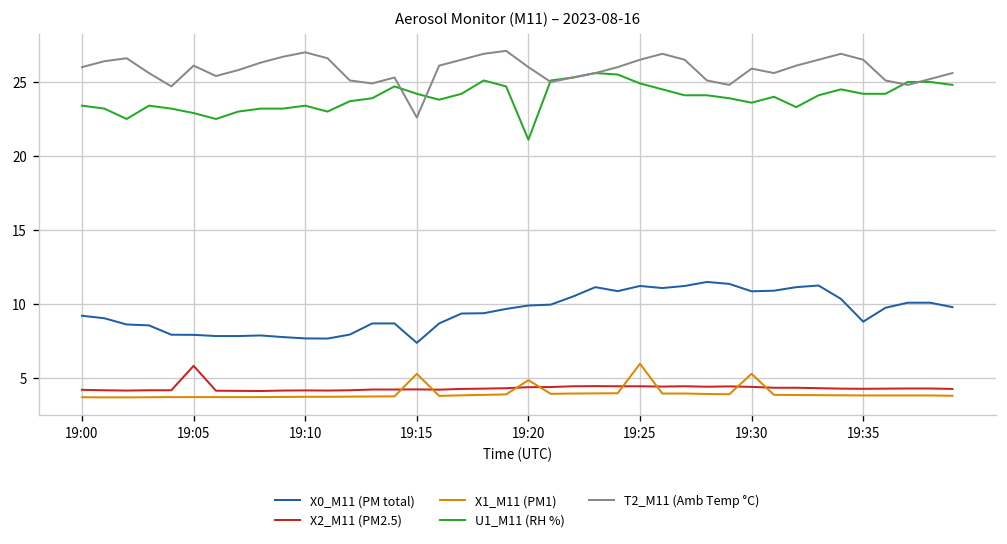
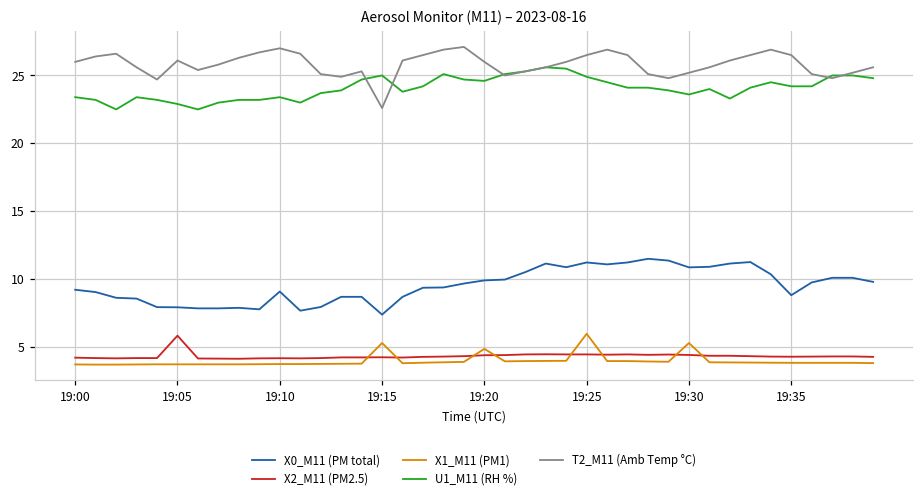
  {
    "X0_M11 (PM total)": {
      "19:00": 9.2,
      "19:05": 7.9,
-     "19:10": 7.7,
+     "19:10": 9.1,
      "19:15": 7.4,
      "19:20": 9.9,
      "19:25": 11.2,
      "19:30": 10.9,
      "19:35": 8.8
    },
    "X2_M11 (PM2.5)": {
      "19:00": 4.2,
      "19:05": 5.8,
      "19:10": 4.2,
      "19:15": 4.3,
      "19:20": 4.4,
      "19:25": 4.5,
      "19:30": 4.4,
      "19:35": 4.3
    },
    "X1_M11 (PM1)": {
      "19:00": 3.7,
      "19:05": 3.7,
      "19:10": 3.8,
      "19:15": 5.3,
      "19:20": 4.9,
      "19:25": 6.0,
      "19:30": 5.3,
      "19:35": 3.8
    },
    "U1_M11 (RH %)": {
      "19:00": 23.4,
      "19:05": 22.9,
      "19:10": 23.4,
-     "19:15": 24.2,
-     "19:20": 21.1,
+     "19:15": 25.0,
+     "19:20": 24.6,
      "19:25": 24.9,
      "19:30": 23.6,
      "19:35": 24.2
    },
    "T2_M11 (Amb Temp °C)": {
      "19:00": 26.0,
      "19:05": 26.1,
      "19:10": 27.0,
      "19:15": 22.6,
      "19:20": 26.0,
      "19:25": 26.5,
-     "19:30": 25.9,
+     "19:30": 25.2,
      "19:35": 26.5
    }
  }
